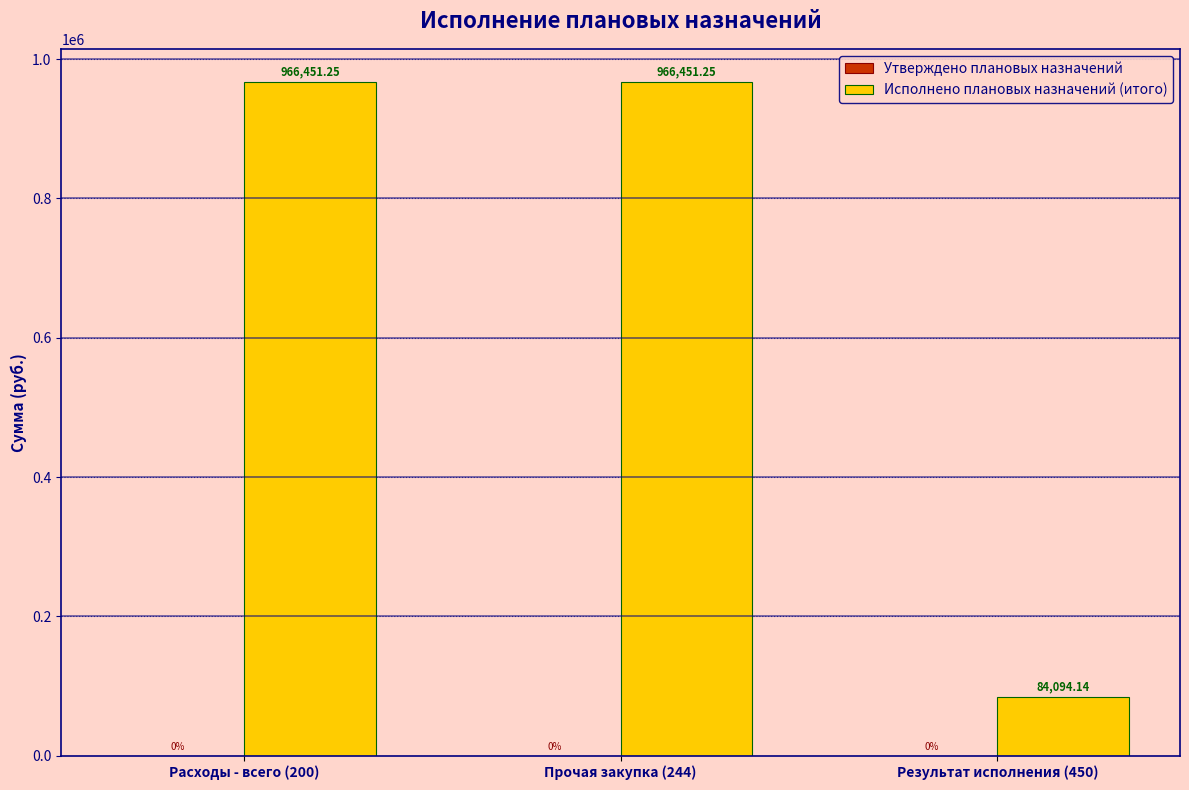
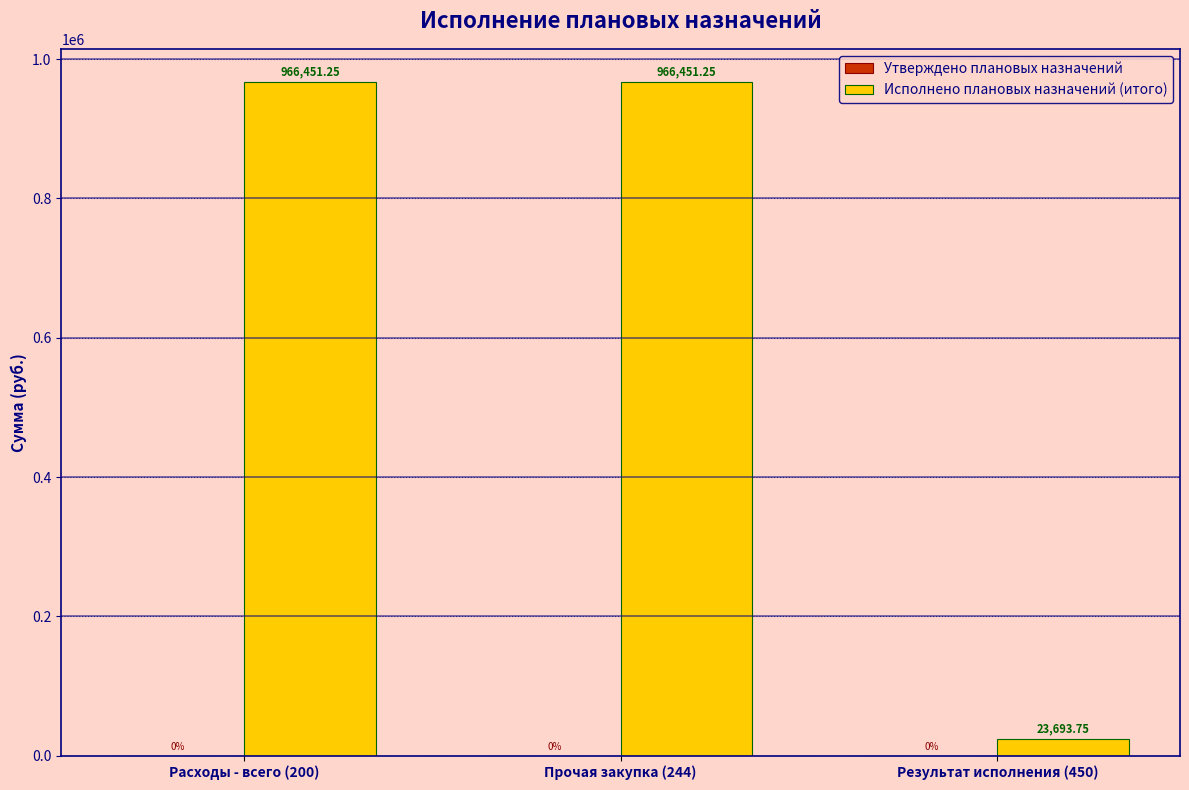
  {
    "Утверждено плановых назначений": {
      "Расходы - всего (200)": "0%",
      "Прочая закупка (244)": "0%",
      "Результат исполнения (450)": "0%"
    },
    "Исполнено плановых назначений (итого)": {
      "Расходы - всего (200)": "966,451.25",
      "Прочая закупка (244)": "966,451.25",
-     "Результат исполнения (450)": "84,094.14"
+     "Результат исполнения (450)": "23,693.75"
    }
  }
